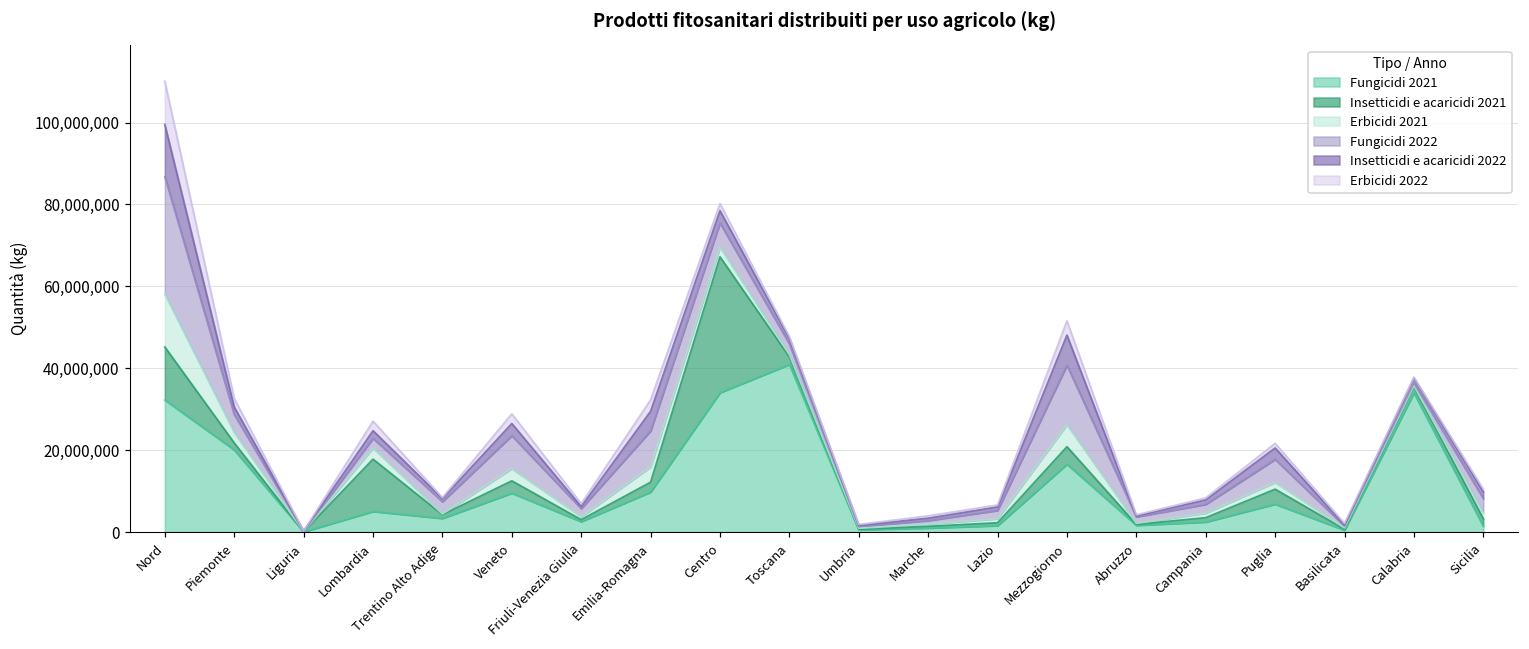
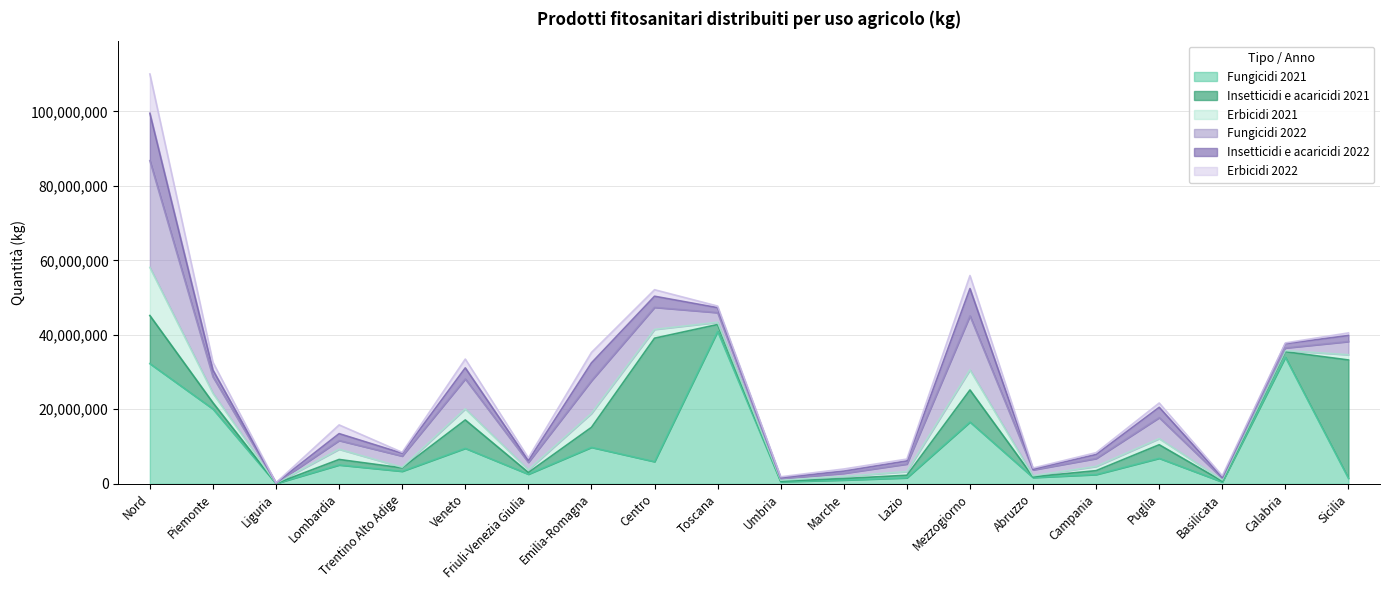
  {
    "Fungicidi 2021": {
      "Nord": "32,000,000",
      "Piemonte": "20,000,000",
      "Lombardia": "5,000,000",
      "Trentino Alto Adige": "3,000,000",
      "Veneto": "10,000,000",
      "Emilia-Romagna": "10,000,000",
-     "Centro": "34,000,000",
+     "Centro": "6,000,000",
      "Toscana": "41,000,000",
      "Lazio": "2,000,000",
      "Mezzogiorno": "17,000,000",
      "Campania": "2,000,000",
      "Puglia": "7,000,000",
      "Calabria": "34,000,000",
      "Sicilia": "1,000,000"
    },
    "Insetticidi e acaricidi 2021": {
      "Nord": "13,000,000",
      "Piemonte": "2,000,000",
-     "Lombardia": "13,000,000",
-     "Veneto": "3,000,000",
-     "Emilia-Romagna": "2,000,000",
+     "Lombardia": "1,000,000",
+     "Veneto": "8,000,000",
+     "Emilia-Romagna": "5,000,000",
      "Centro": "33,000,000",
      "Lazio": "1,000,000",
-     "Mezzogiorno": "4,000,000",
+     "Mezzogiorno": "9,000,000",
      "Campania": "1,000,000",
      "Puglia": "4,000,000",
-     "Sicilia": "2,000,000"
+     "Sicilia": "32,000,000"
    }
  }
